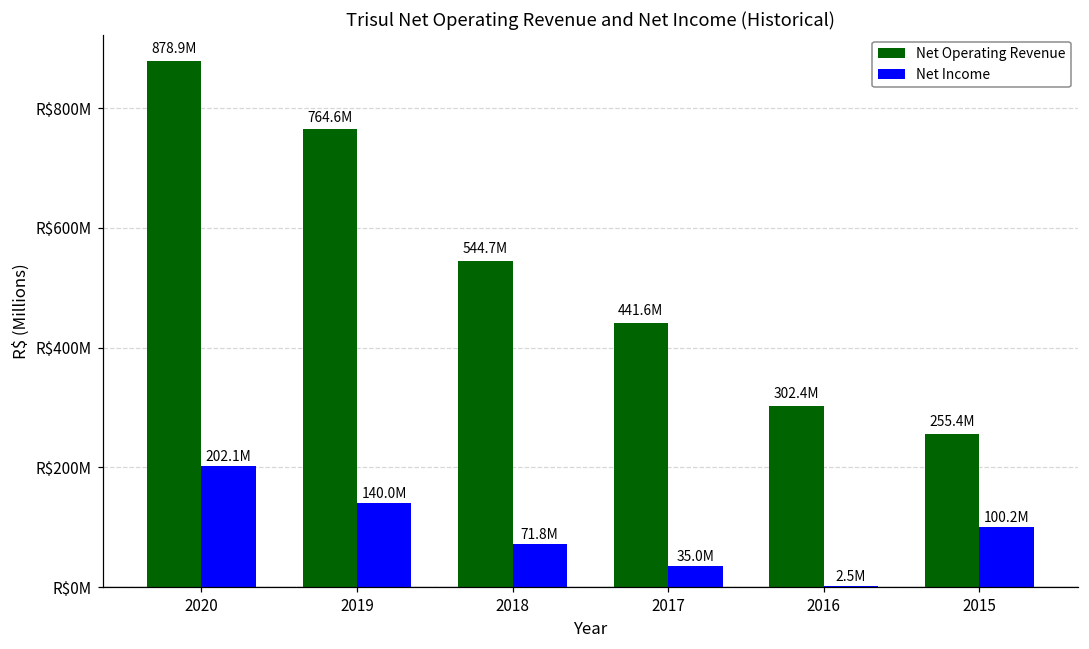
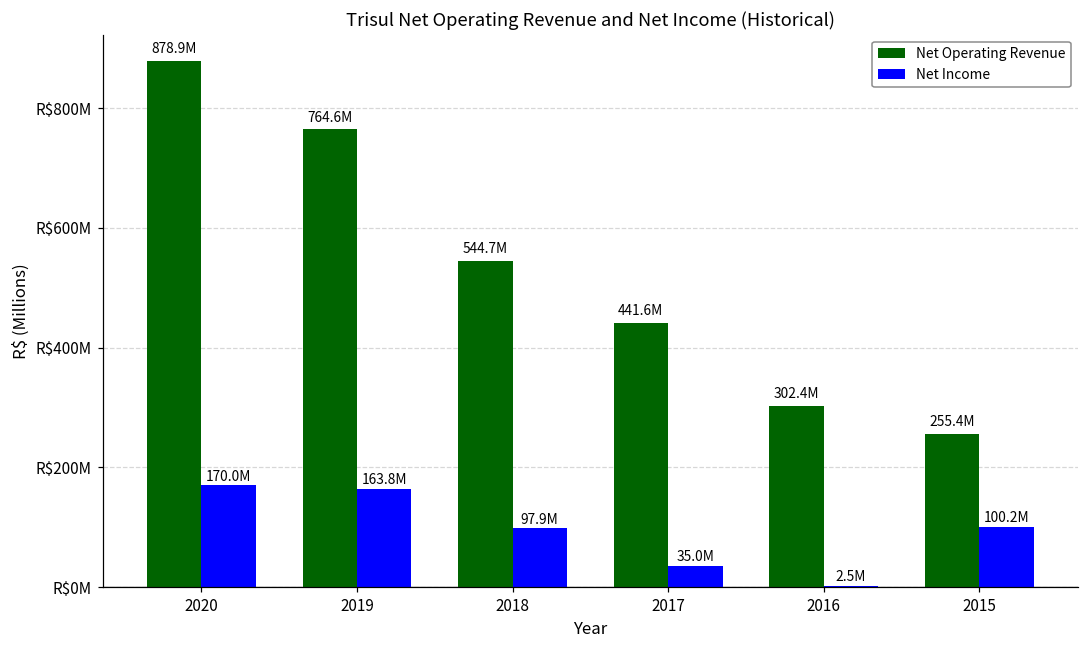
  {
    "Net Operating Revenue": {
      "2020": "878.9M",
      "2019": "764.6M",
      "2018": "544.7M",
      "2017": "441.6M",
      "2016": "302.4M",
      "2015": "255.4M"
    },
    "Net Income": {
-     "2020": "202.1M",
-     "2019": "140.0M",
-     "2018": "71.8M",
+     "2020": "170.0M",
+     "2019": "163.8M",
+     "2018": "97.9M",
      "2017": "35.0M",
      "2016": "2.5M",
      "2015": "100.2M"
    }
  }
